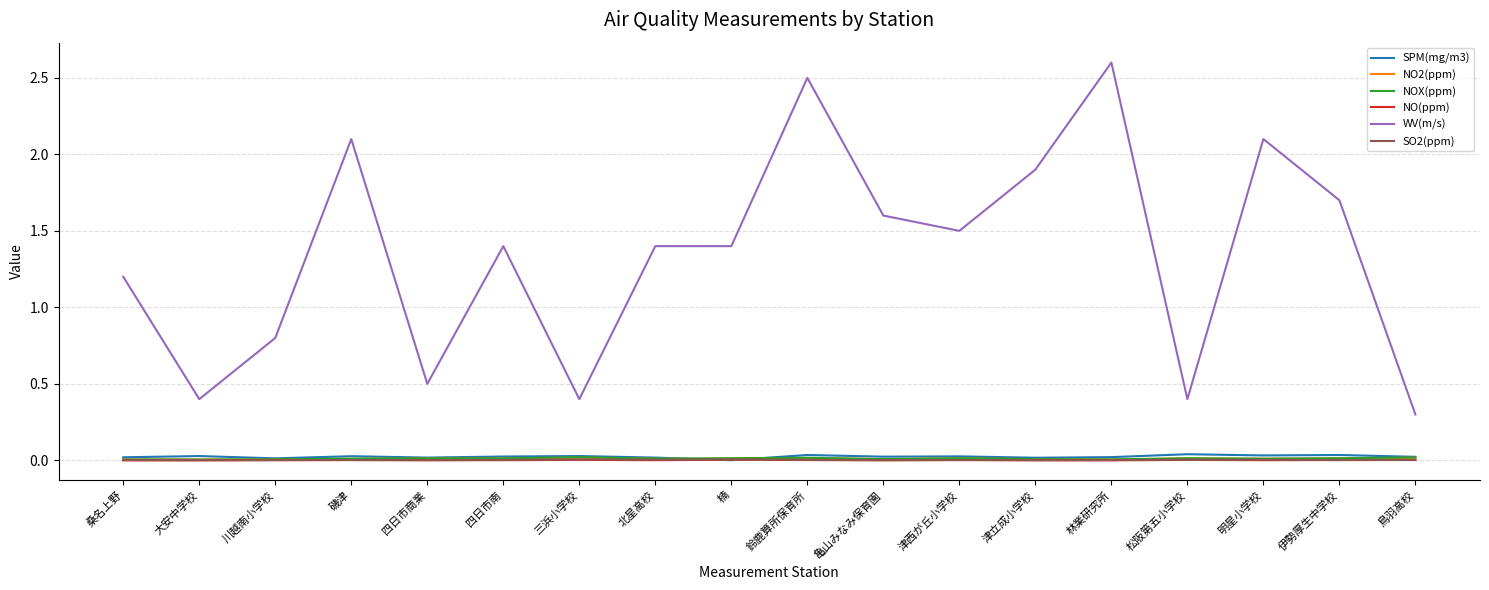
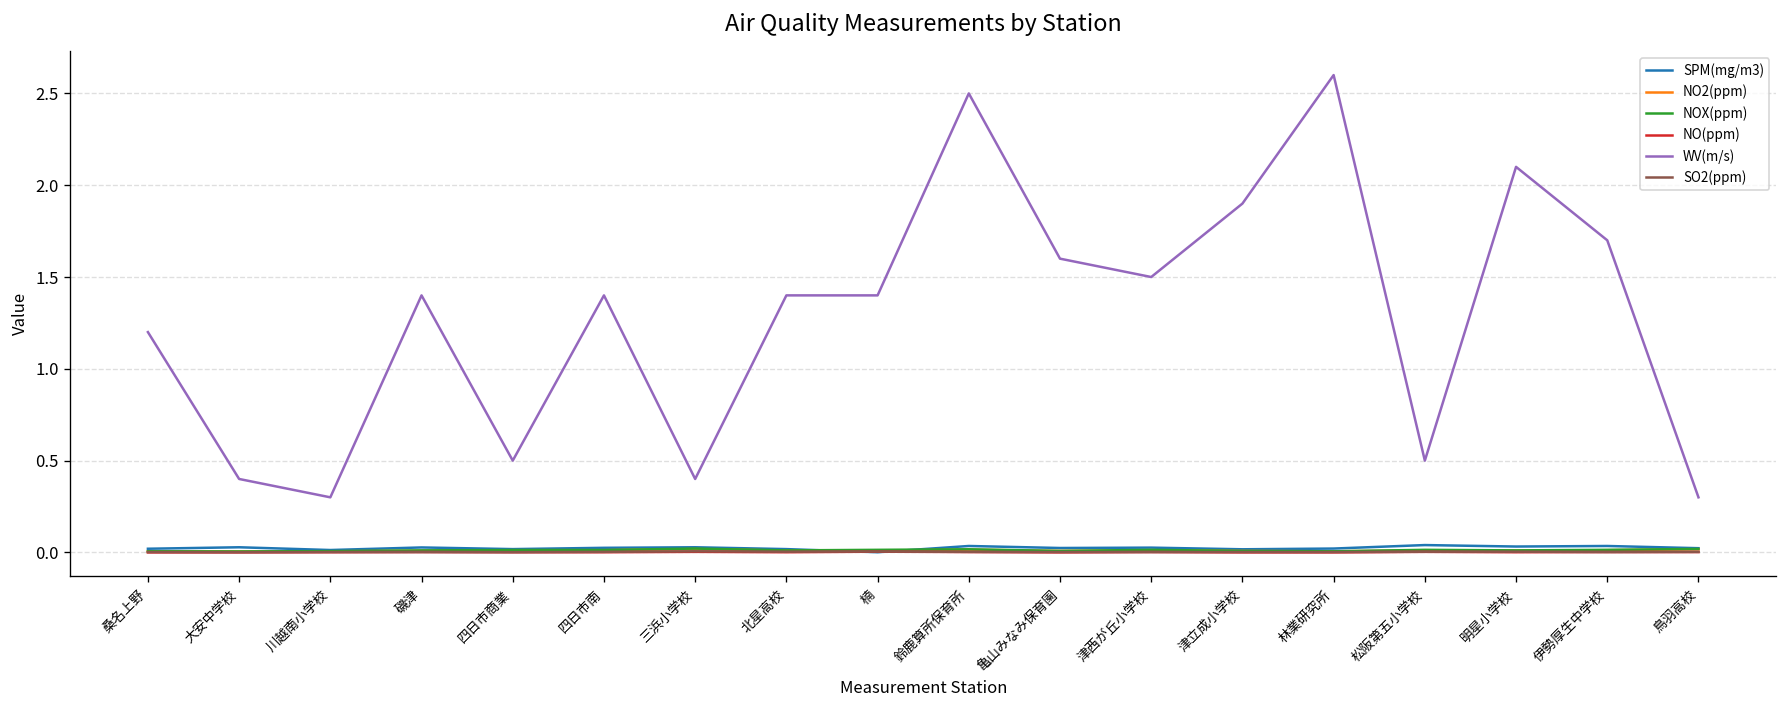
  {
    "SPM(mg/m3)": {
      "大安中学校": 0.03,
      "鈴鹿算所保育所": 0.04,
      "松阪第五小学校": 0.04,
      "明星小学校": 0.03,
      "伊勢厚生中学校": 0.04
    },
    "WV(m/s)": {
      "桑名上野": 1.2,
      "大安中学校": 0.4,
-     "川越南小学校": 0.8,
-     "磯津": 2.1,
+     "川越南小学校": 0.3,
+     "磯津": 1.4,
      "四日市商業": 0.5,
      "四日市南": 1.4,
      "三浜小学校": 0.4,
      "北星高校": 1.4,
      "楠": 1.4,
      "鈴鹿算所保育所": 2.5,
      "亀山みなみ保育園": 1.6,
      "津西が丘小学校": 1.5,
      "津立成小学校": 1.9,
      "林業研究所": 2.6,
-     "松阪第五小学校": 0.4,
+     "松阪第五小学校": 0.5,
      "明星小学校": 2.1,
      "伊勢厚生中学校": 1.7,
      "鳥羽高校": 0.3
    }
  }
